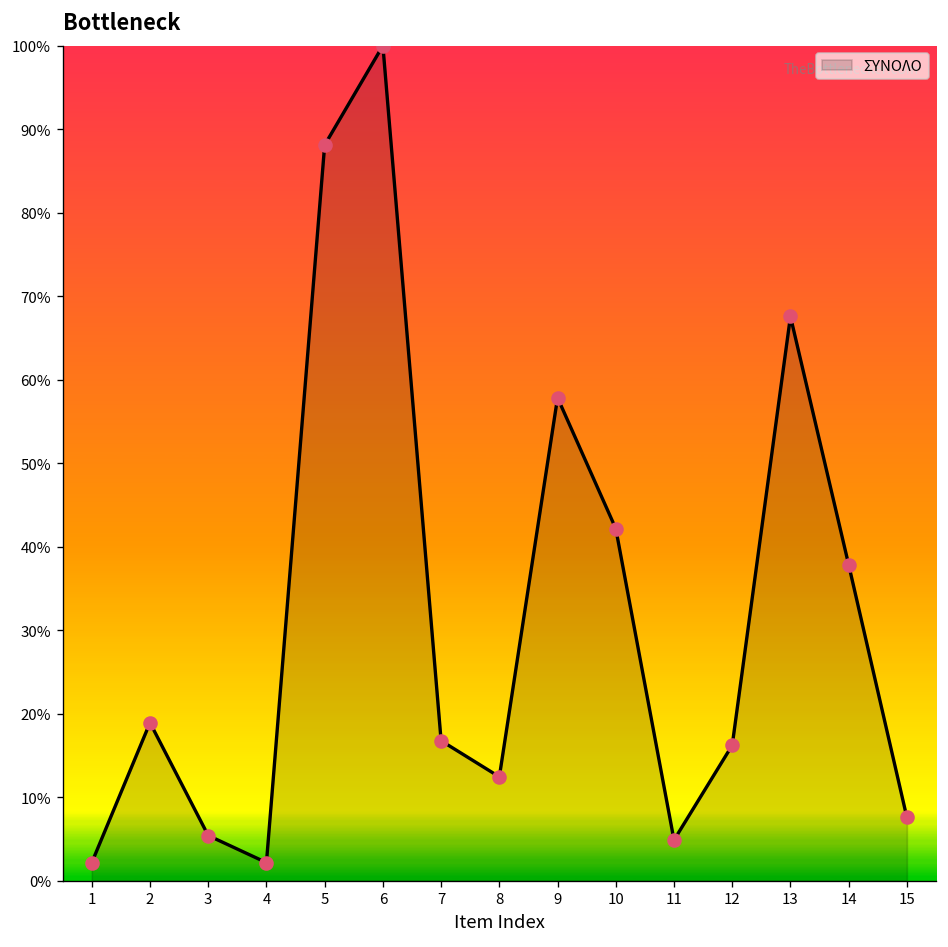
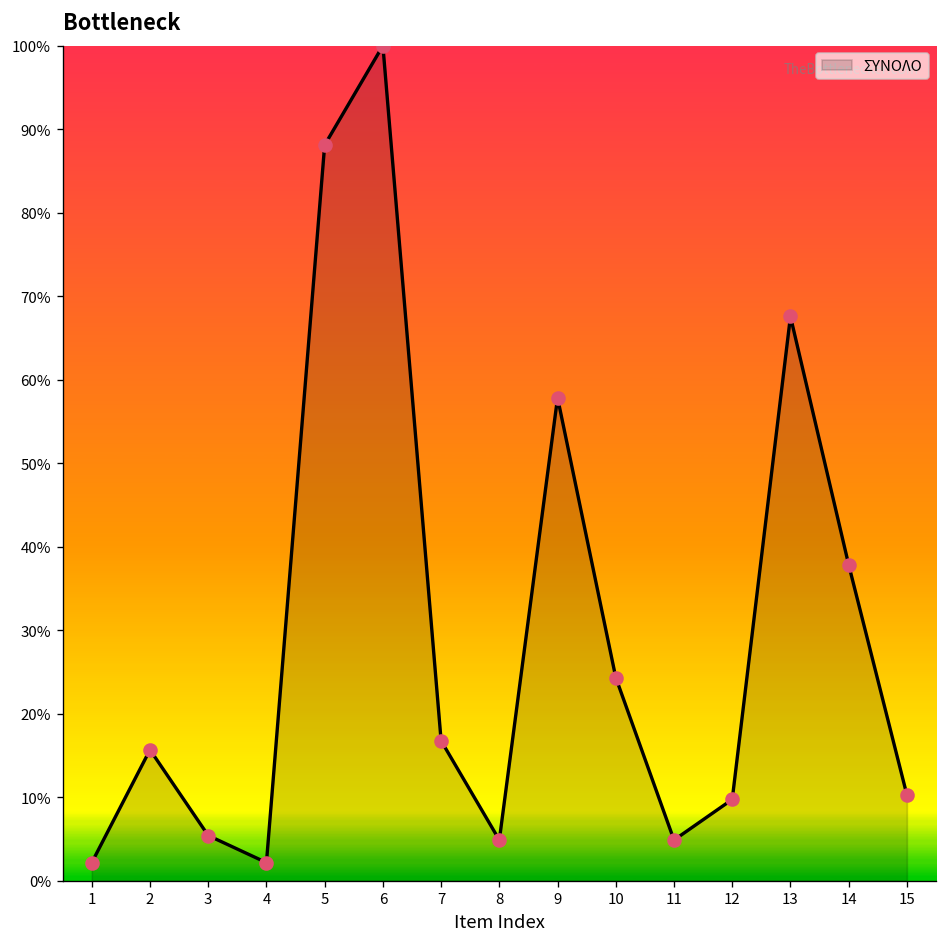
  {
    "1": "2%",
-   "2": "19%",
+   "2": "16%",
    "3": "5%",
    "4": "2%",
    "5": "88%",
    "6": "100%",
    "7": "17%",
-   "8": "12%",
+   "8": "5%",
    "9": "58%",
-   "10": "42%",
+   "10": "24%",
    "11": "5%",
-   "12": "16%",
+   "12": "10%",
    "13": "68%",
    "14": "38%",
-   "15": "8%"
+   "15": "10%"
  }
